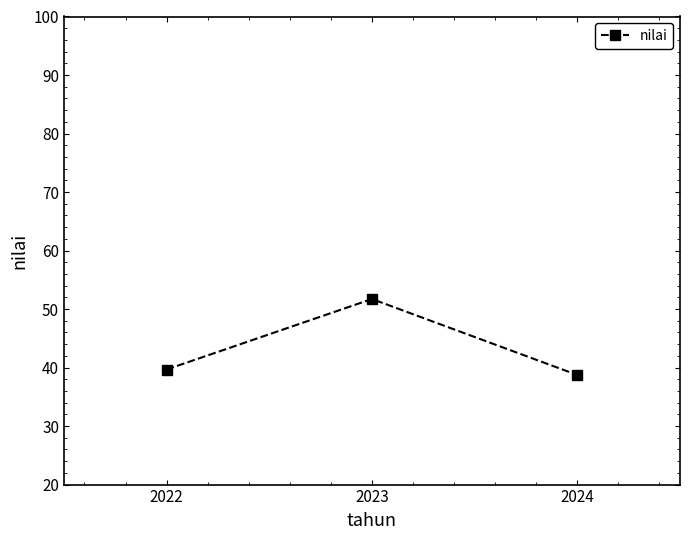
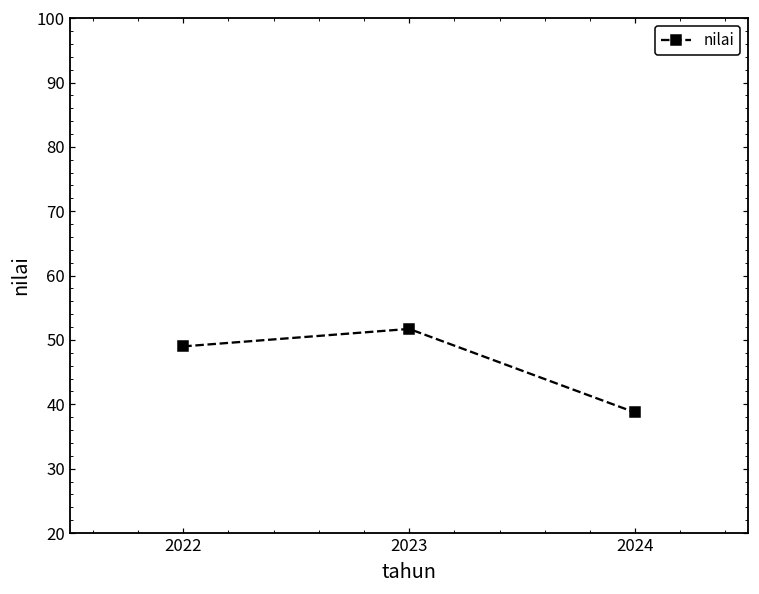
  {
-   "2022": 40,
+   "2022": 49,
    "2023": 52,
    "2024": 39
  }
